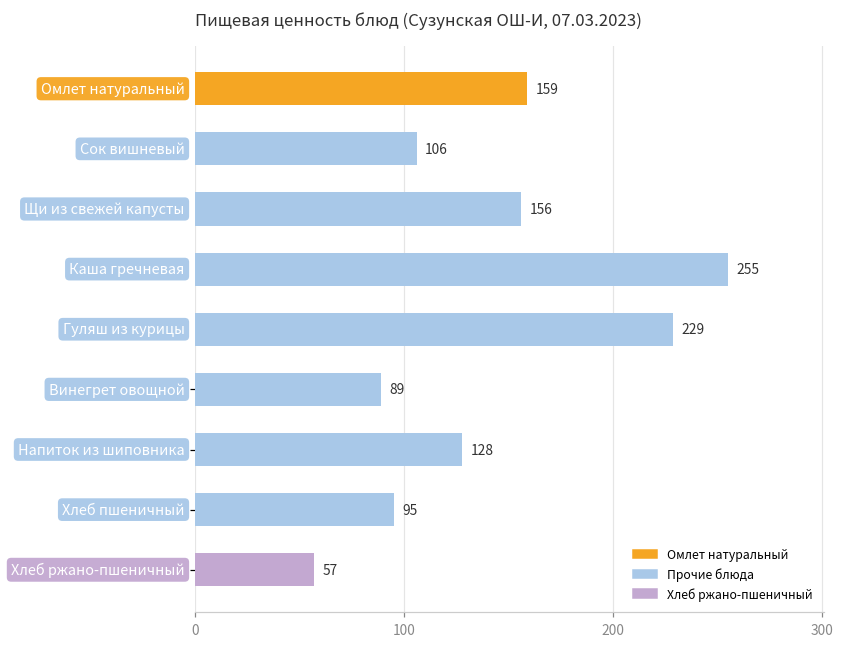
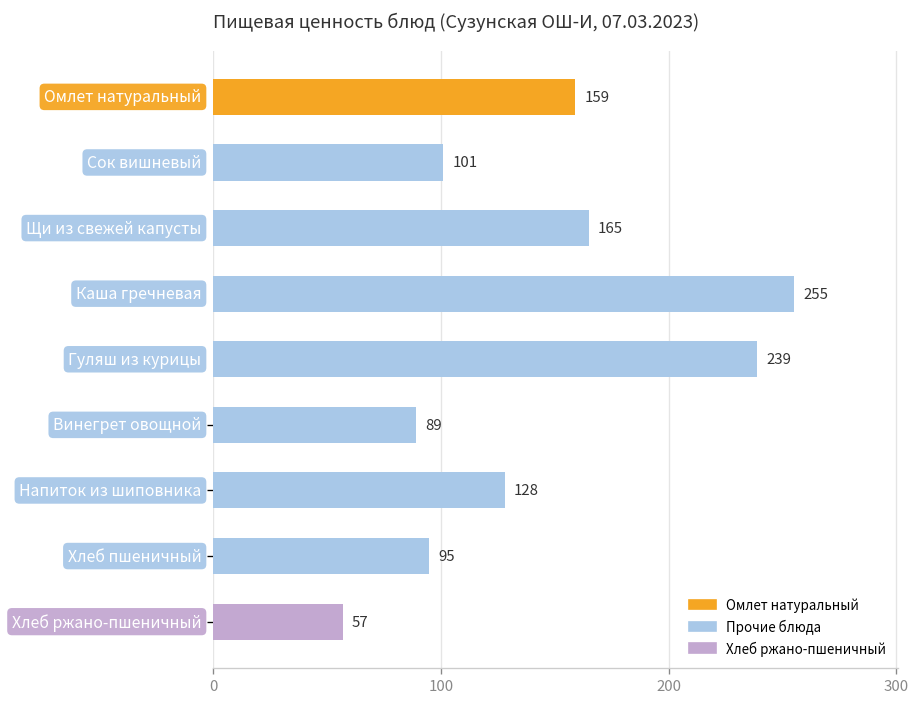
  {
    "Омлет натуральный": 159,
-   "Сок вишневый": 106,
-   "Щи из свежей капусты": 156,
+   "Сок вишневый": 101,
+   "Щи из свежей капусты": 165,
    "Каша гречневая": 255,
-   "Гуляш из курицы": 229,
+   "Гуляш из курицы": 239,
    "Винегрет овощной": 89,
    "Напиток из шиповника": 128,
    "Хлеб пшеничный": 95,
    "Хлеб ржано-пшеничный": 57
  }
